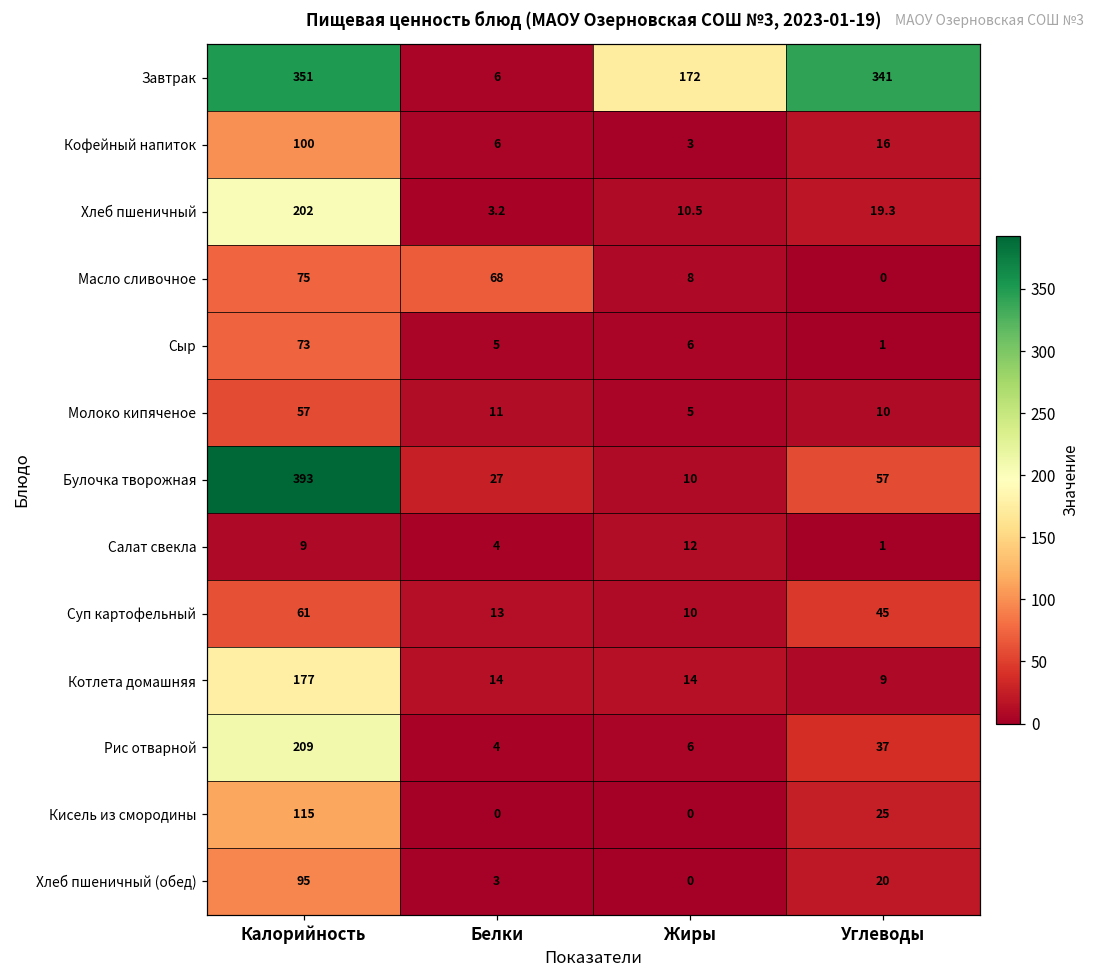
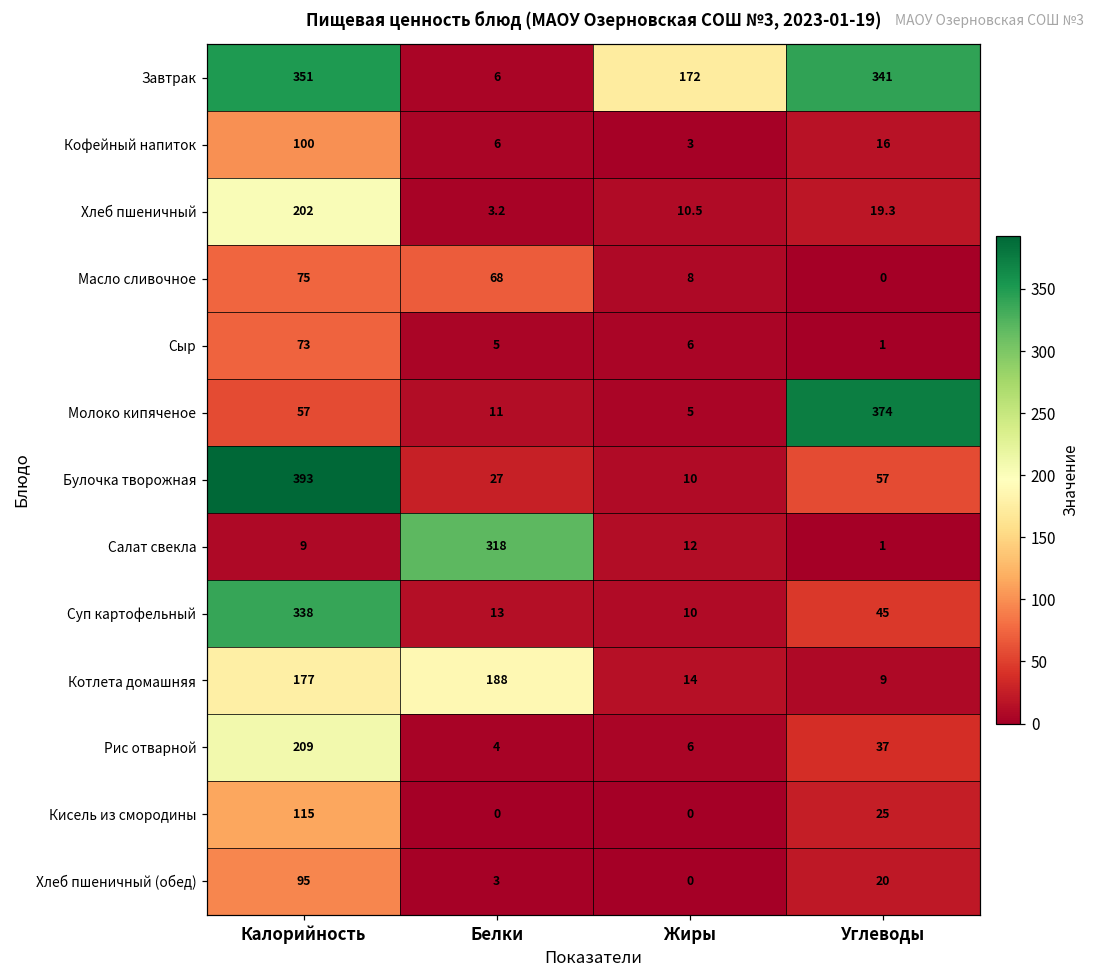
  {
    "Завтрак": {
      "Калорийность": 351,
      "Белки": 6,
      "Жиры": 172,
      "Углеводы": 341
    },
    "Кофейный напиток": {
      "Калорийность": 100,
      "Белки": 6,
      "Жиры": 3,
      "Углеводы": 16
    },
    "Хлеб пшеничный": {
      "Калорийность": 202,
      "Белки": 3.2,
      "Жиры": 10.5,
      "Углеводы": 19.3
    },
    "Масло сливочное": {
      "Калорийность": 75,
      "Белки": 68,
      "Жиры": 8,
      "Углеводы": 0
    },
    "Сыр": {
      "Калорийность": 73,
      "Белки": 5,
      "Жиры": 6,
      "Углеводы": 1
    },
    "Молоко кипяченое": {
      "Калорийность": 57,
      "Белки": 11,
      "Жиры": 5,
-     "Углеводы": 10
+     "Углеводы": 374
    },
    "Булочка творожная": {
      "Калорийность": 393,
      "Белки": 27,
      "Жиры": 10,
      "Углеводы": 57
    },
    "Салат свекла": {
      "Калорийность": 9,
-     "Белки": 4,
+     "Белки": 318,
      "Жиры": 12,
      "Углеводы": 1
    },
    "Суп картофельный": {
-     "Калорийность": 61,
+     "Калорийность": 338,
      "Белки": 13,
      "Жиры": 10,
      "Углеводы": 45
    },
    "Котлета домашняя": {
      "Калорийность": 177,
-     "Белки": 14,
+     "Белки": 188,
      "Жиры": 14,
      "Углеводы": 9
    },
    "Рис отварной": {
      "Калорийность": 209,
      "Белки": 4,
      "Жиры": 6,
      "Углеводы": 37
    },
    "Кисель из смородины": {
      "Калорийность": 115,
      "Белки": 0,
      "Жиры": 0,
      "Углеводы": 25
    },
    "Хлеб пшеничный (обед)": {
      "Калорийность": 95,
      "Белки": 3,
      "Жиры": 0,
      "Углеводы": 20
    }
  }
